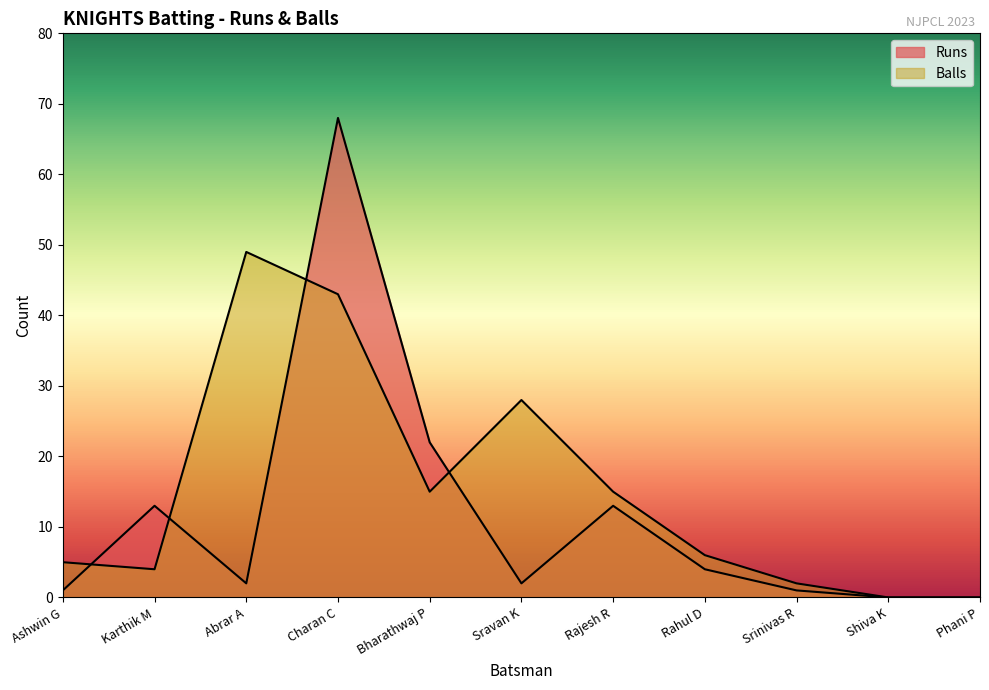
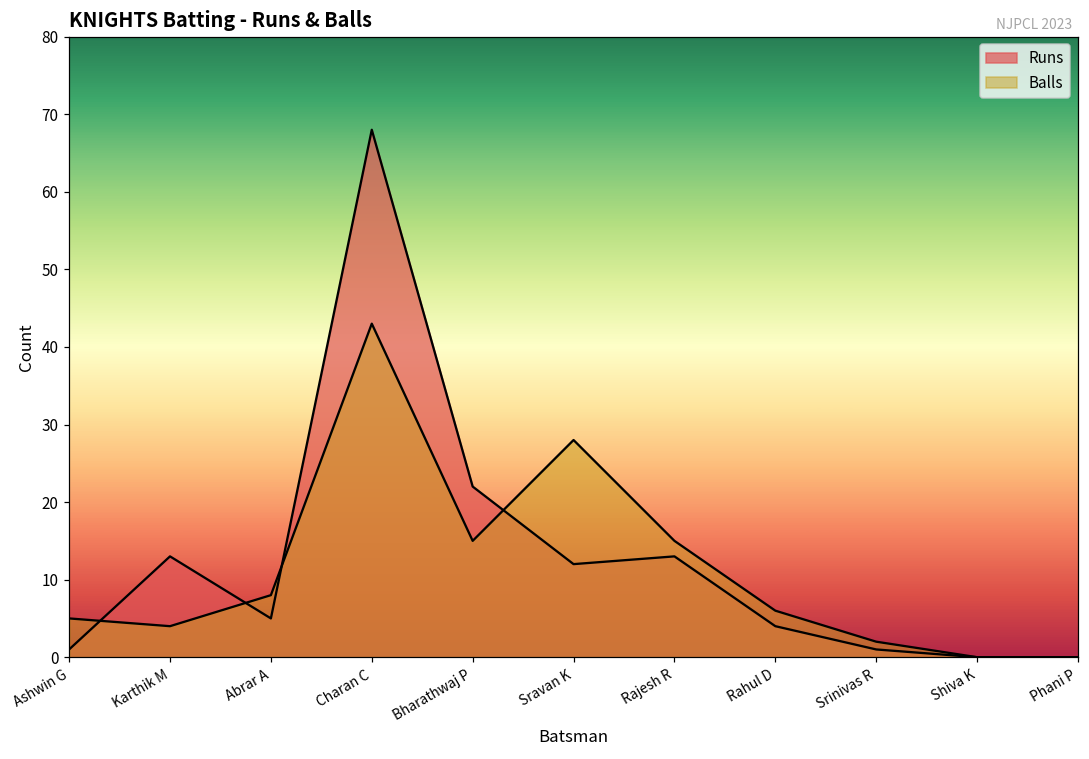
  {
    "Runs": {
      "Ashwin G": 1,
      "Karthik M": 13,
-     "Abrar A": 2,
+     "Abrar A": 5,
      "Charan C": 68,
      "Bharathwaj P": 22,
-     "Sravan K": 2,
+     "Sravan K": 12,
      "Rajesh R": 13,
      "Rahul D": 4,
      "Srinivas R": 1
    },
    "Balls": {
      "Ashwin G": 5,
      "Karthik M": 4,
-     "Abrar A": 49,
+     "Abrar A": 8,
      "Charan C": 43,
      "Bharathwaj P": 15,
      "Sravan K": 28,
      "Rajesh R": 15,
      "Rahul D": 6,
      "Srinivas R": 2
    }
  }
